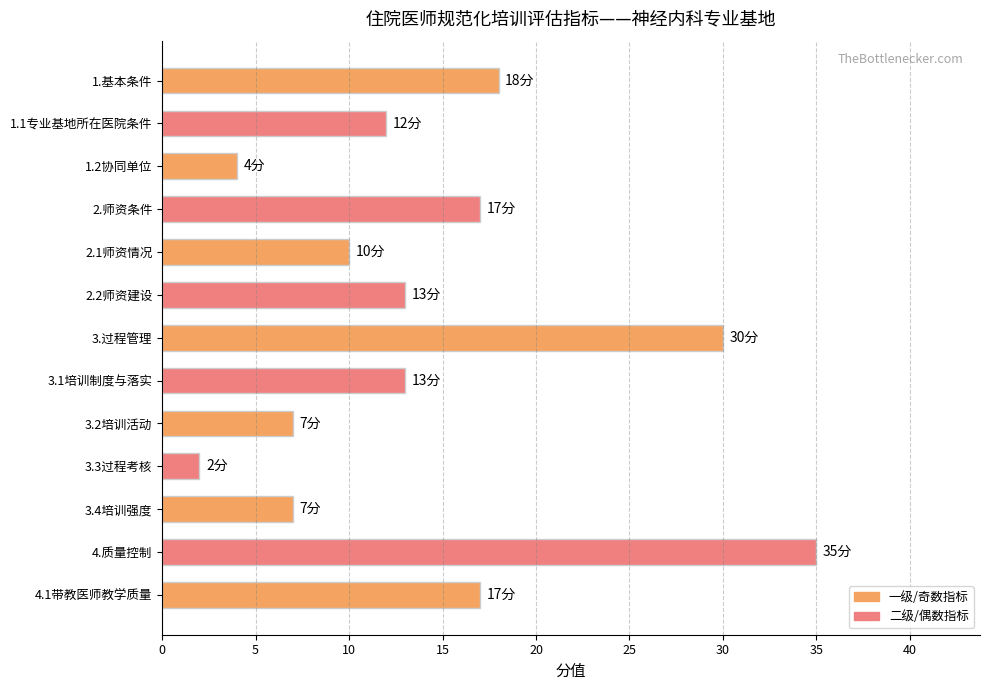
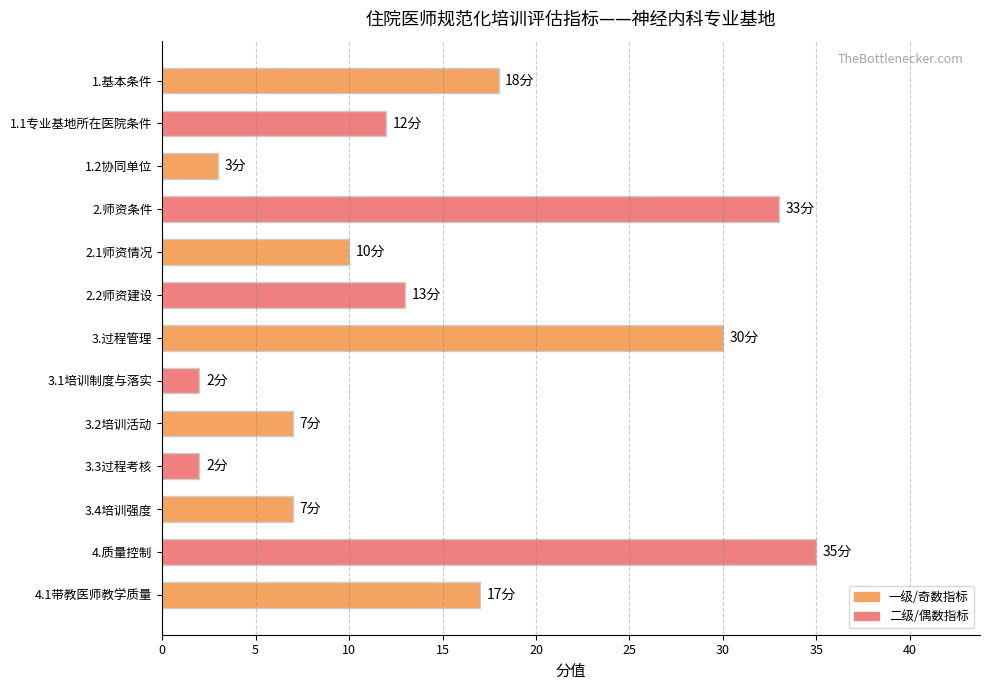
  {
    "1.基本条件": "18分",
    "1.1专业基地所在医院条件": "12分",
-   "1.2协同单位": "4分",
-   "2.师资条件": "17分",
+   "1.2协同单位": "3分",
+   "2.师资条件": "33分",
    "2.1师资情况": "10分",
    "2.2师资建设": "13分",
    "3.过程管理": "30分",
-   "3.1培训制度与落实": "13分",
+   "3.1培训制度与落实": "2分",
    "3.2培训活动": "7分",
    "3.3过程考核": "2分",
    "3.4培训强度": "7分",
    "4.质量控制": "35分",
    "4.1带教医师教学质量": "17分"
  }
